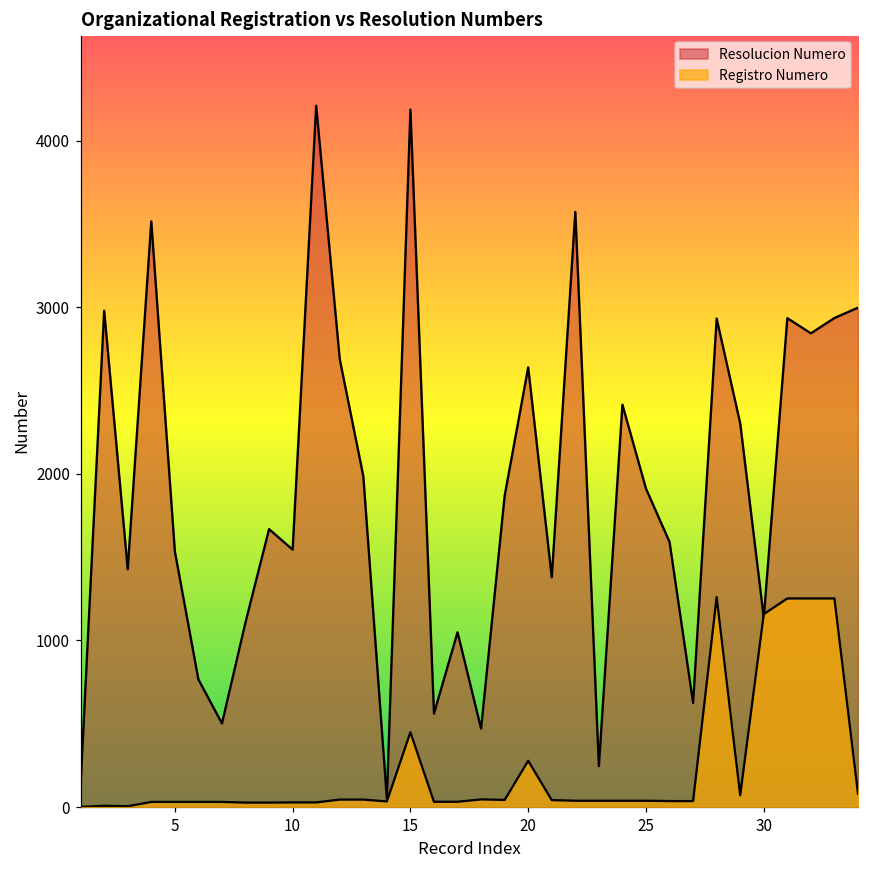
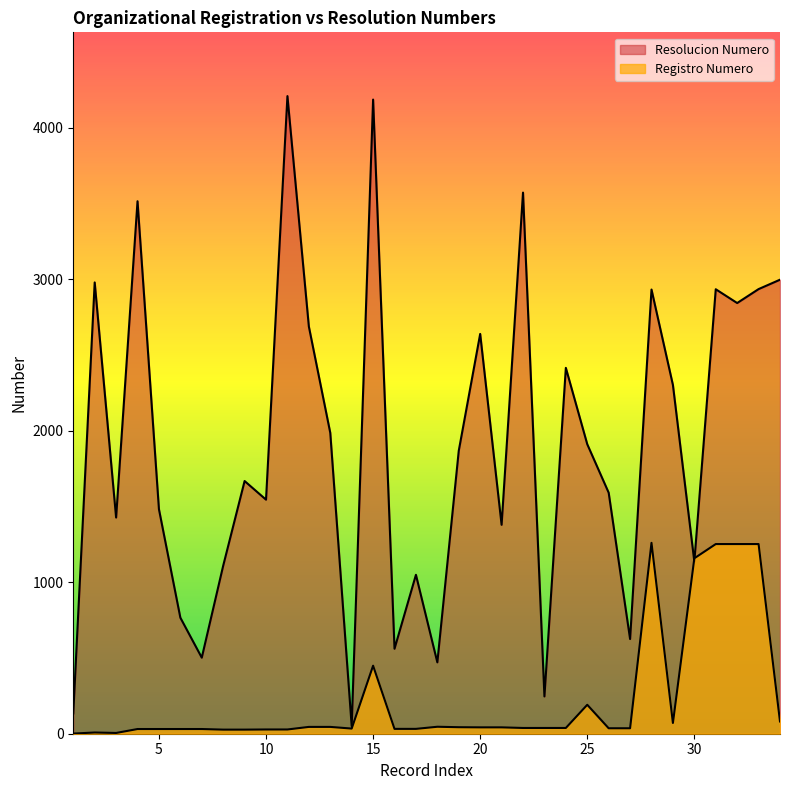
  {
    "Resolucion Numero": {
-     "5": 1540,
+     "5": 1480,
      "10": 1550,
      "15": 4190,
      "20": 2640,
      "25": 1910,
      "30": 1140
    },
    "Registro Numero": {
      "5": 30,
      "10": 30,
      "15": 450,
-     "20": 280,
-     "25": 40,
+     "20": 40,
+     "25": 190,
      "30": 1160
    }
  }
